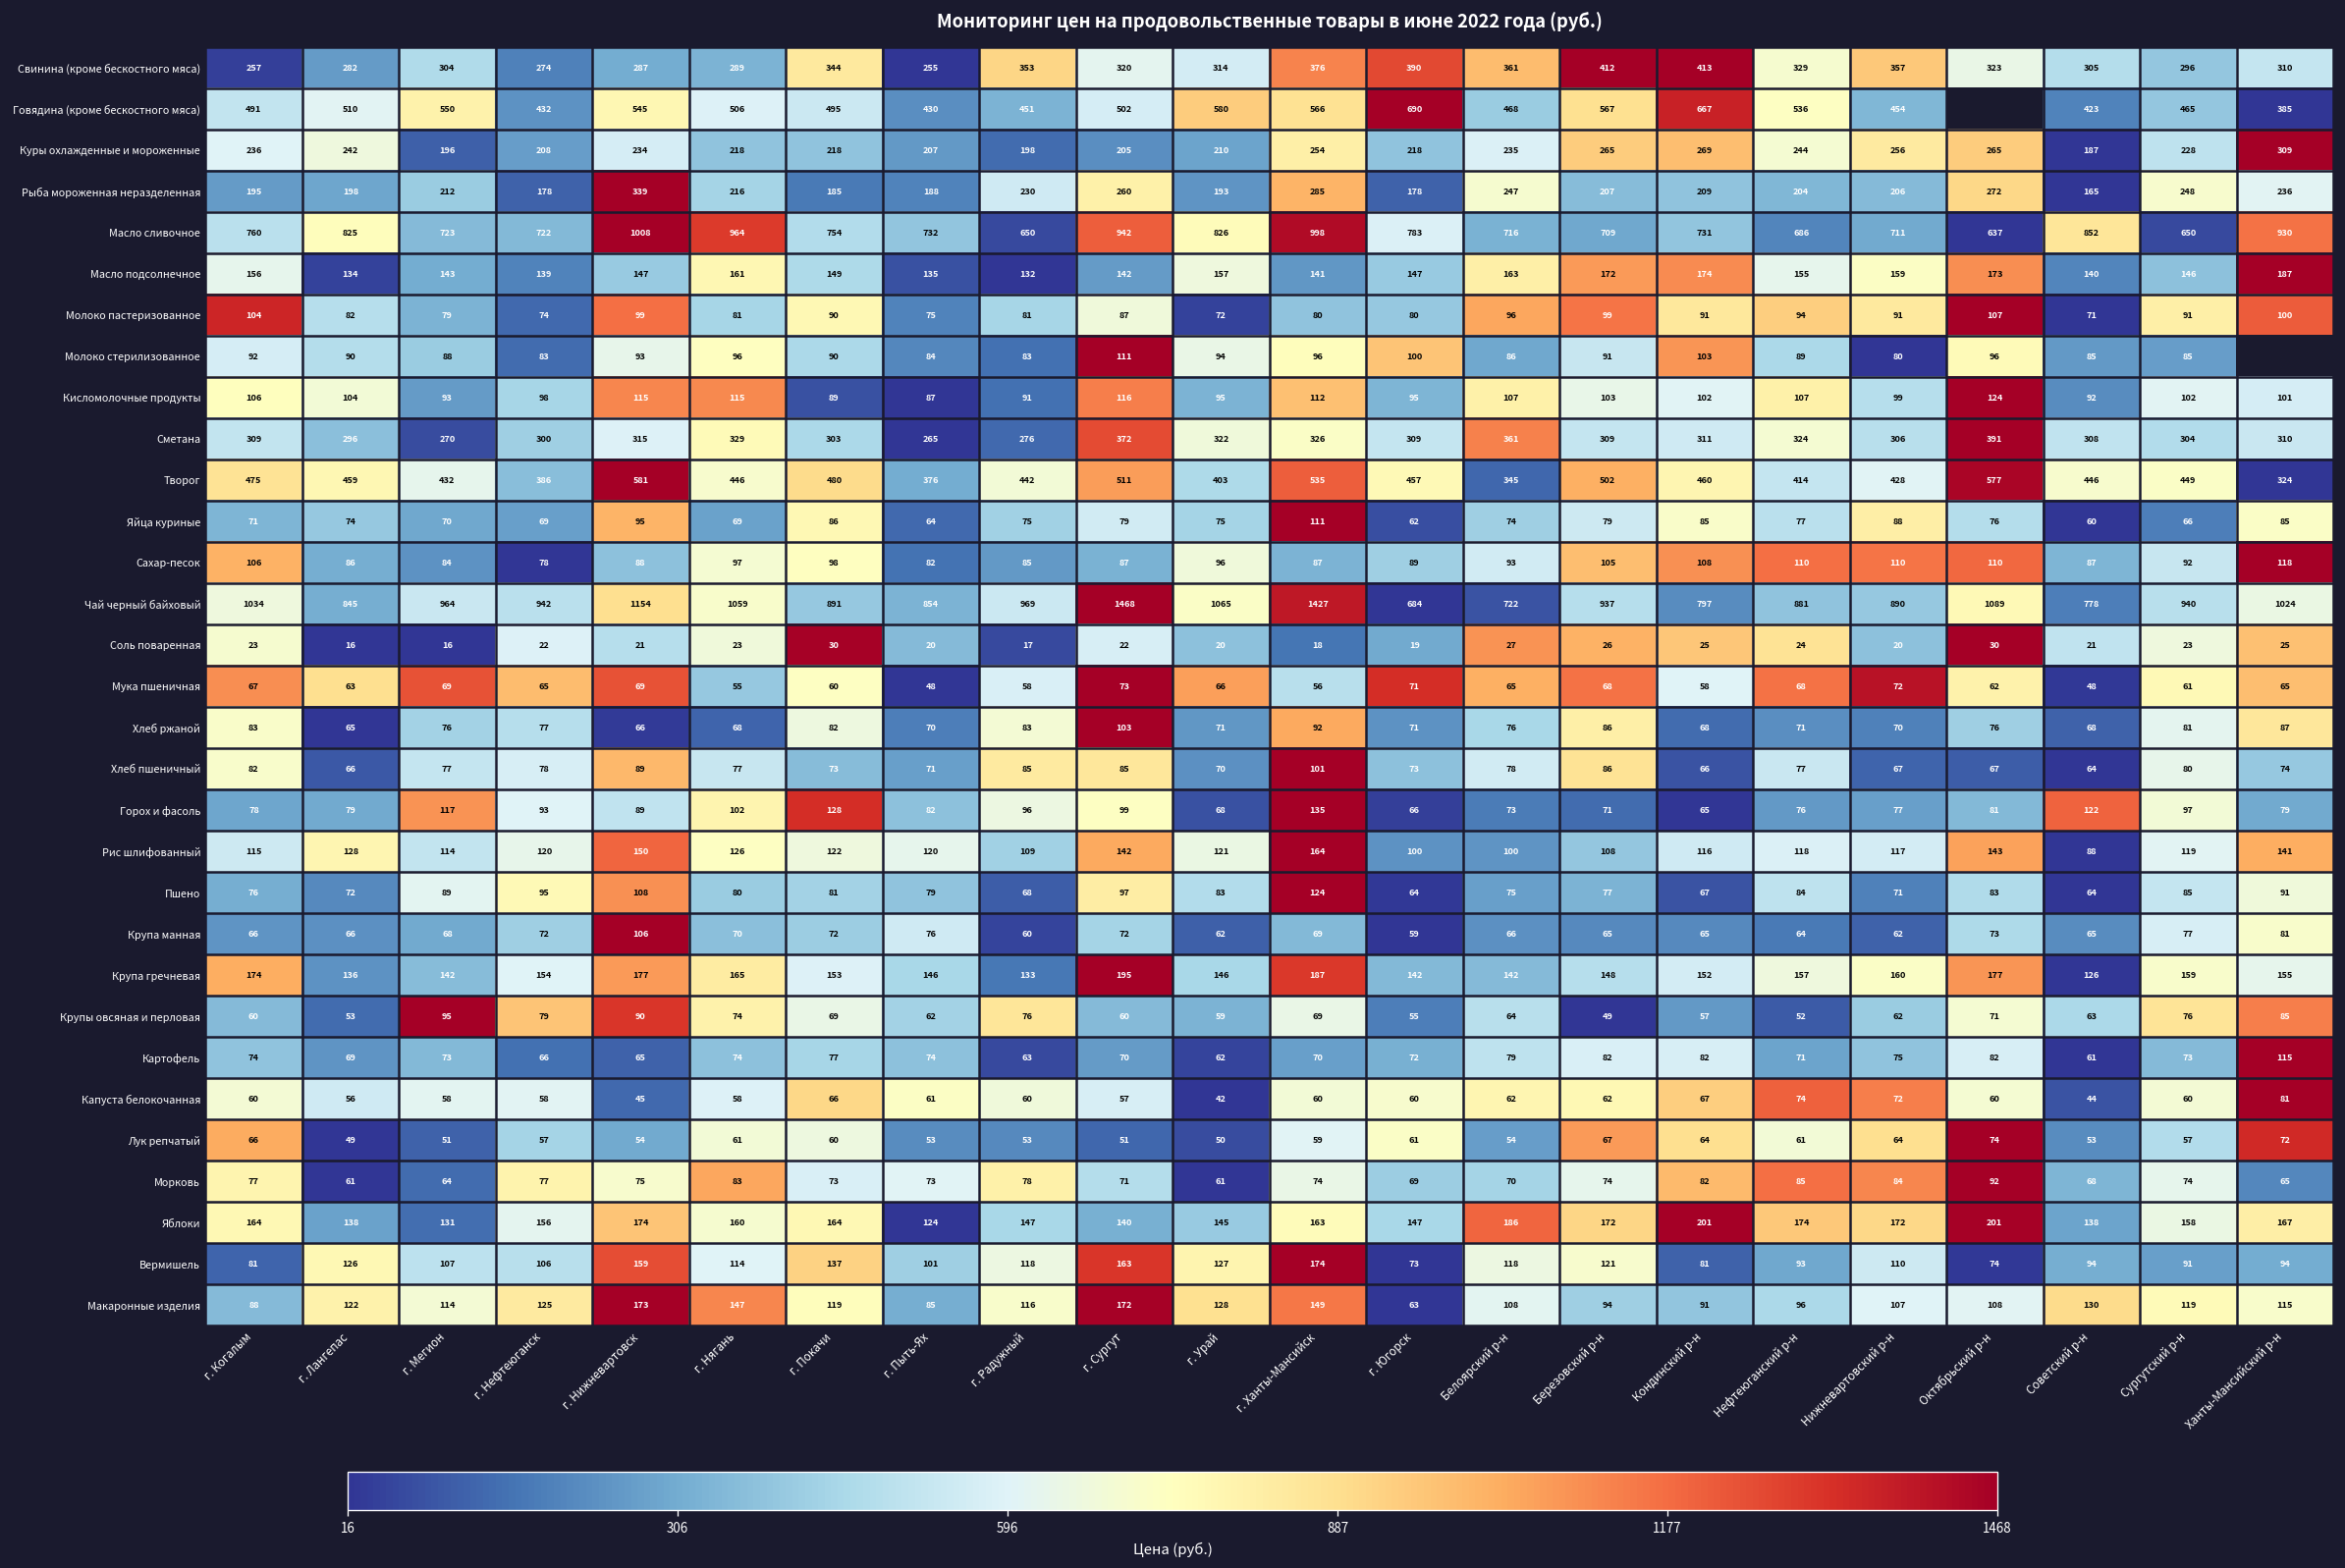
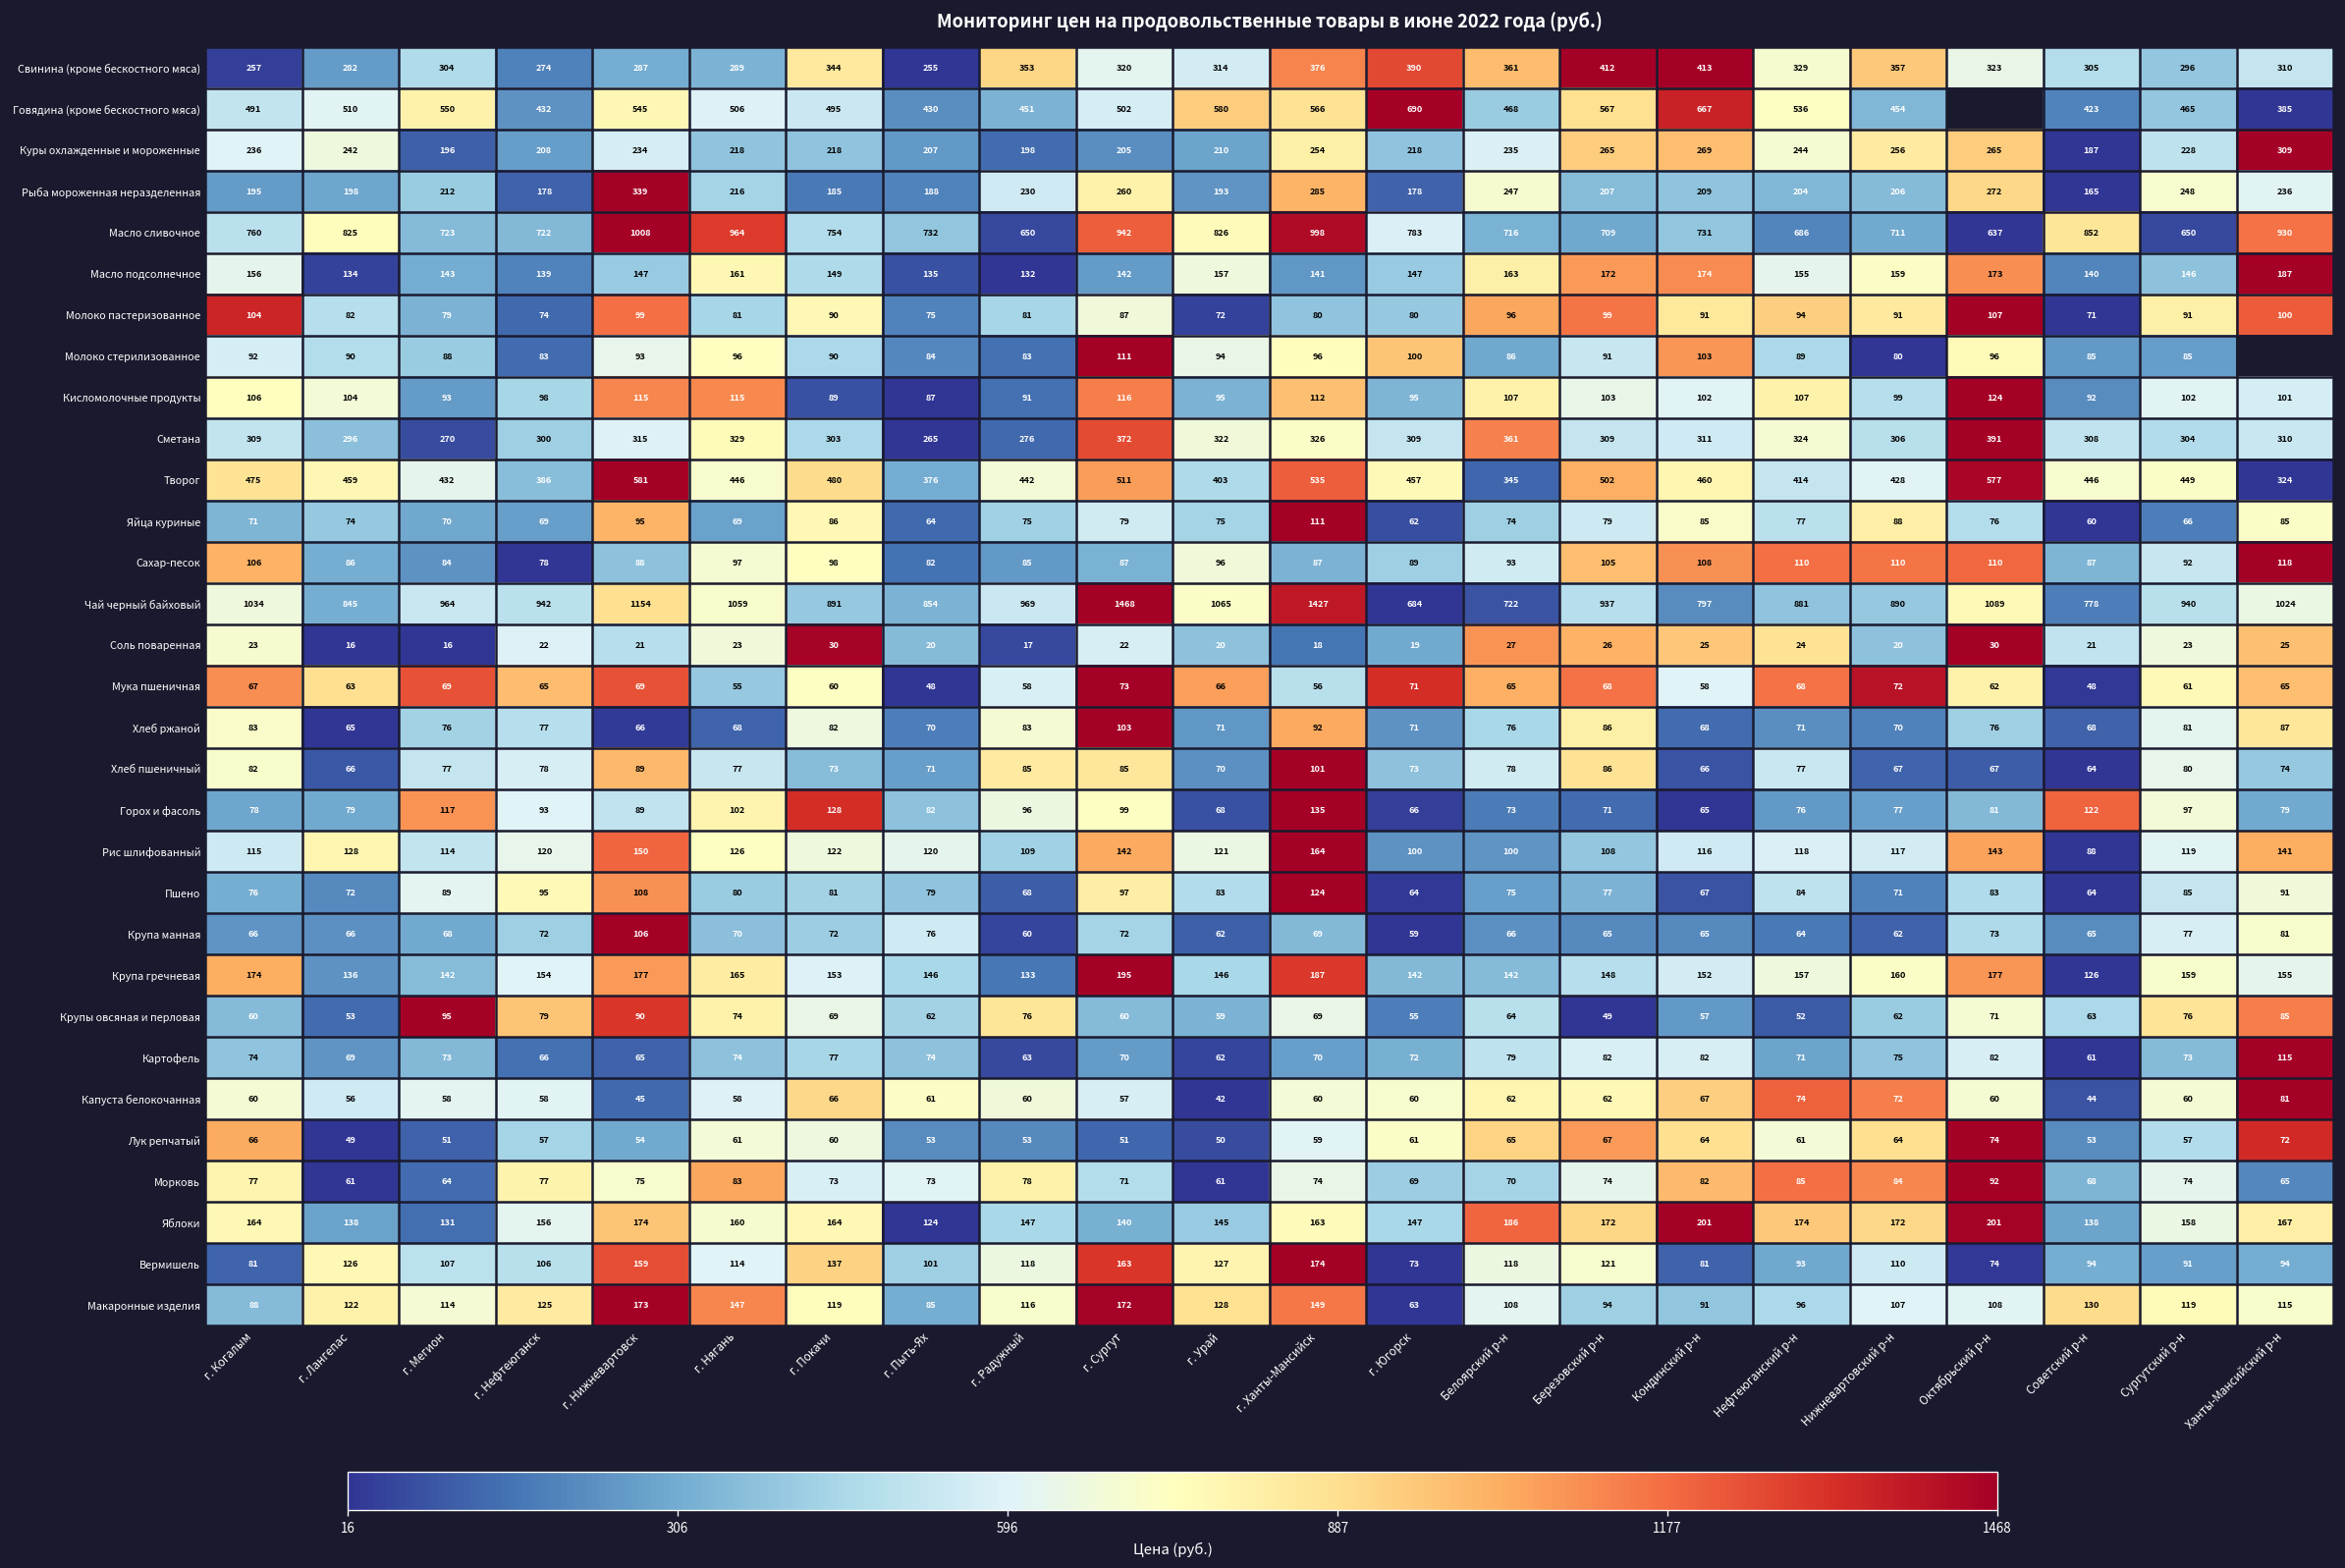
  {
    "Лук репчатый": {
      "г. Когалым": 66,
      "г. Лангепас": 49,
      "г. Мегион": 51,
      "г. Нефтеюганск": 57,
      "г. Нижневартовск": 54,
      "г. Нягань": 61,
      "г. Покачи": 60,
      "г. Пыть-Ях": 53,
      "г. Радужный": 53,
      "г. Сургут": 51,
      "г. Урай": 50,
      "г. Ханты-Мансийск": 59,
      "г. Югорск": 61,
-     "Белоярский р-н": 54,
+     "Белоярский р-н": 65,
      "Березовский р-н": 67,
      "Кондинский р-н": 64,
      "Нефтеюганский р-н": 61,
      "Нижневартовский р-н": 64,
      "Октябрьский р-н": 74,
      "Советский р-н": 53,
      "Сургутский р-н": 57,
      "Ханты-Мансийский р-н": 72
    }
  }
